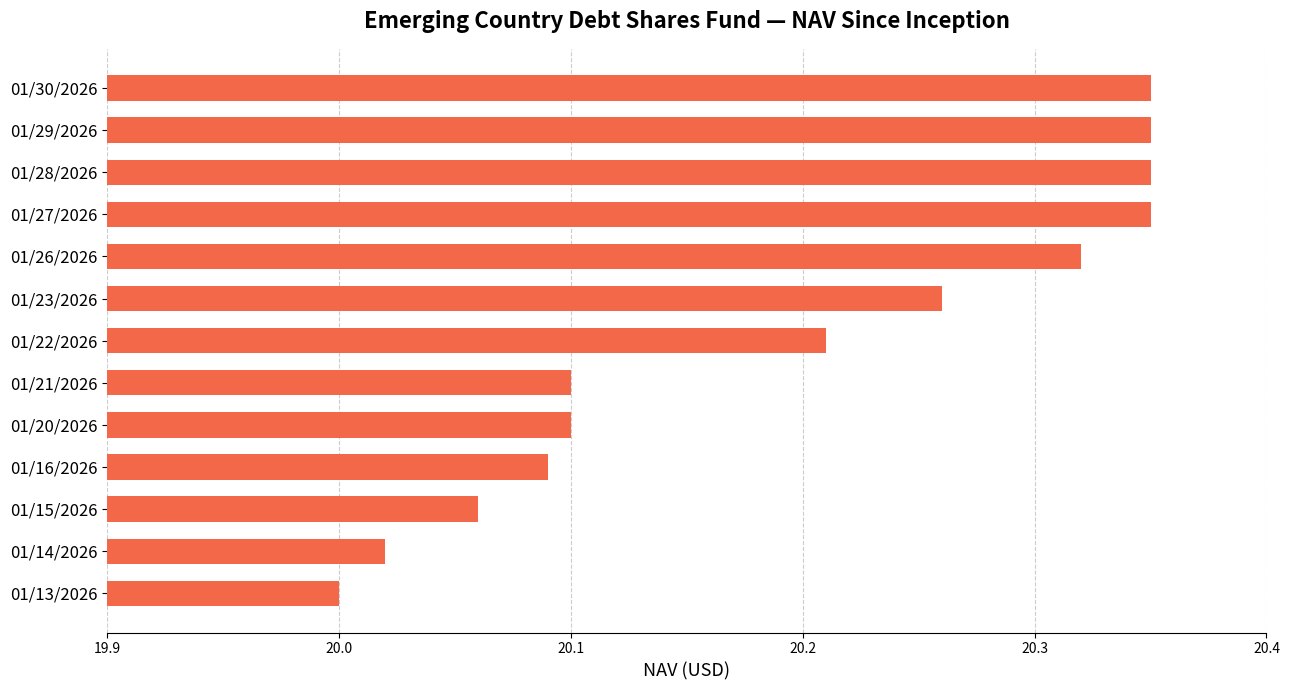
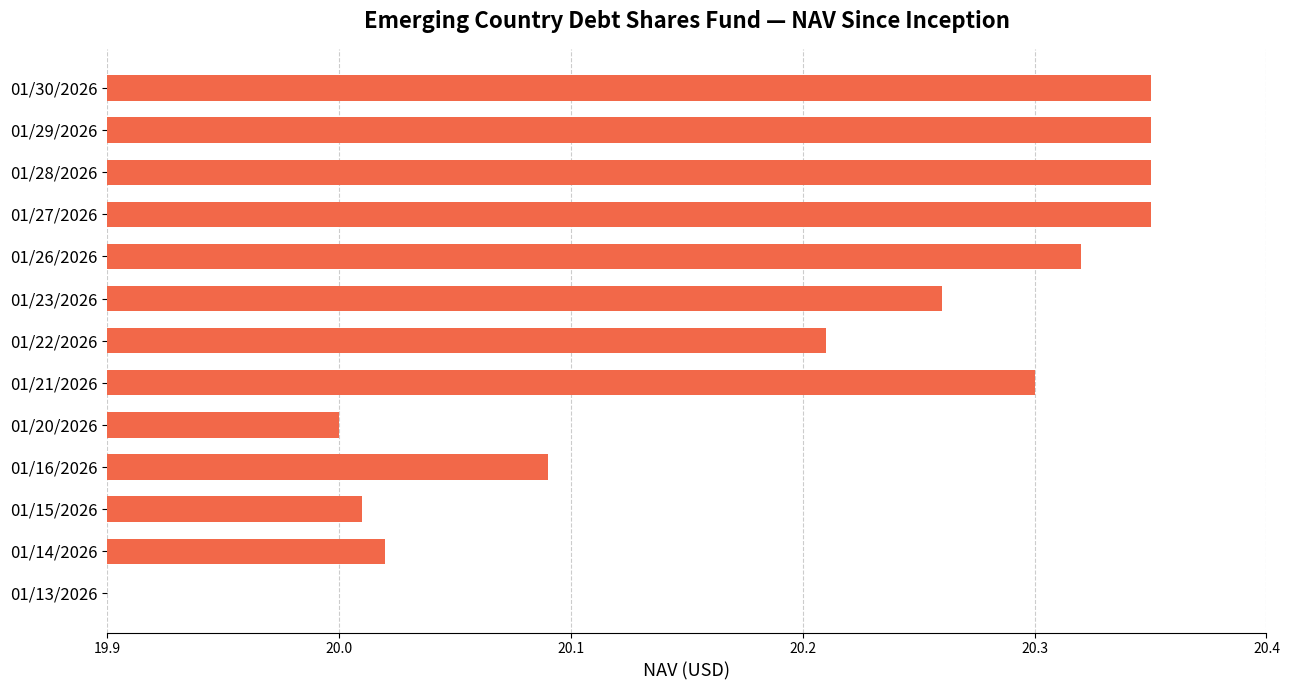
  {
    "01/30/2026": 20.35,
    "01/29/2026": 20.35,
    "01/28/2026": 20.35,
    "01/27/2026": 20.35,
    "01/26/2026": 20.32,
    "01/23/2026": 20.26,
    "01/22/2026": 20.21,
-   "01/21/2026": 20.1,
-   "01/20/2026": 20.1,
+   "01/21/2026": 20.3,
+   "01/20/2026": 20.0,
    "01/16/2026": 20.09,
-   "01/15/2026": 20.06,
+   "01/15/2026": 20.01,
    "01/14/2026": 20.02,
-   "01/13/2026": 20.0
+   "01/13/2026": 19.9
  }
